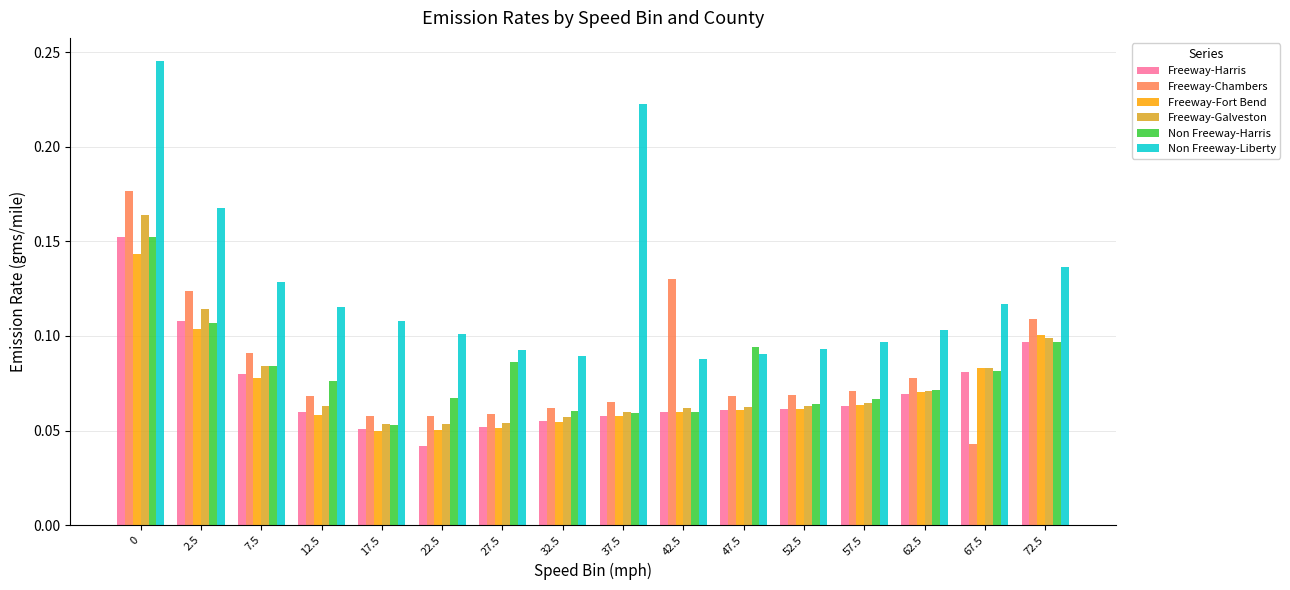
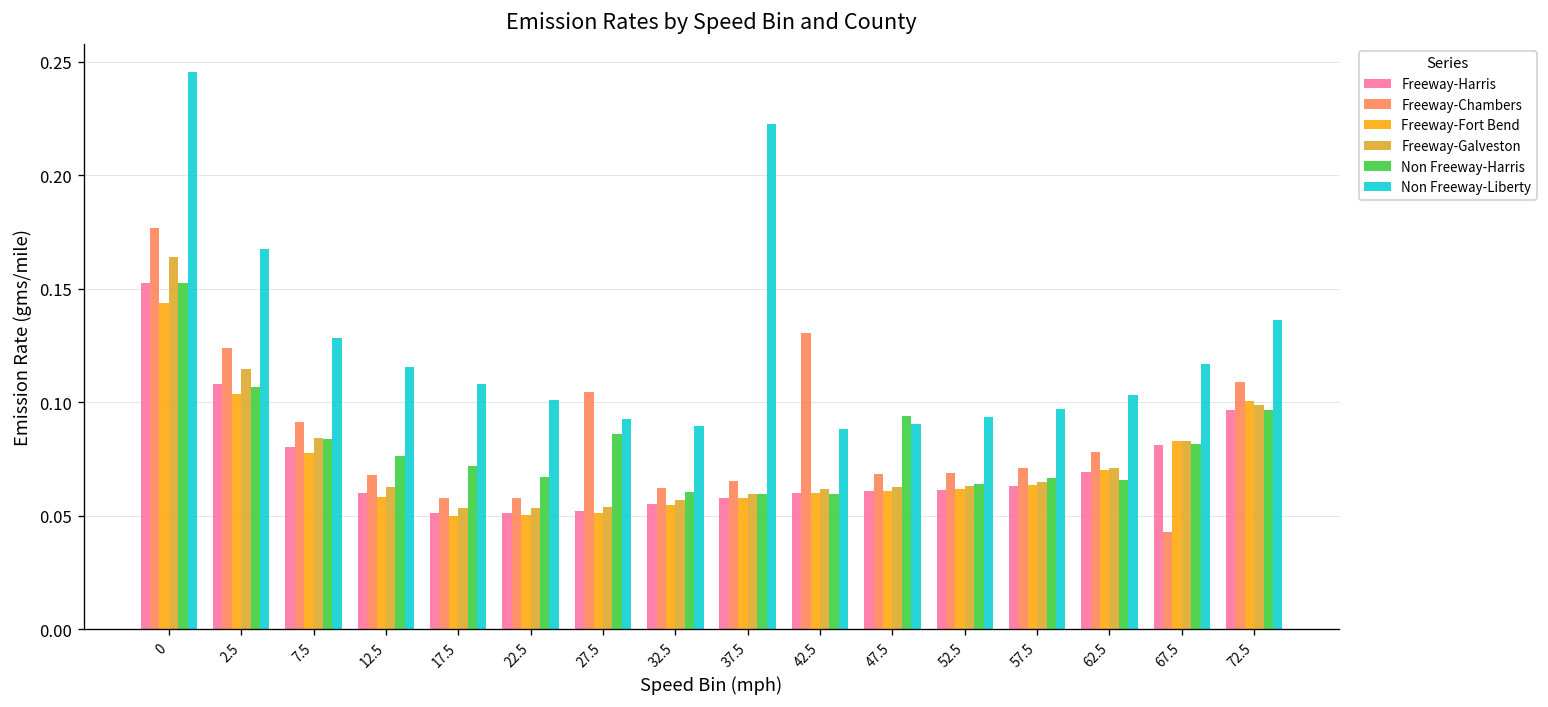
  {
    "Freeway-Harris": {
      "0": 0.153,
      "2.5": 0.108,
      "7.5": 0.080,
      "12.5": 0.060,
      "17.5": 0.051,
-     "22.5": 0.042,
+     "22.5": 0.051,
      "27.5": 0.052,
      "32.5": 0.055,
      "37.5": 0.058,
      "42.5": 0.060,
      "47.5": 0.061,
      "52.5": 0.061,
      "57.5": 0.063,
      "62.5": 0.069,
      "67.5": 0.081,
      "72.5": 0.097
    },
    "Freeway-Chambers": {
      "0": 0.177,
      "2.5": 0.124,
      "7.5": 0.091,
      "12.5": 0.068,
      "17.5": 0.058,
      "22.5": 0.058,
-     "27.5": 0.059,
+     "27.5": 0.104,
      "32.5": 0.062,
      "37.5": 0.065,
      "42.5": 0.130,
      "47.5": 0.068,
      "52.5": 0.069,
      "57.5": 0.071,
      "62.5": 0.078,
      "67.5": 0.043,
      "72.5": 0.109
    },
    "Non Freeway-Harris": {
      "0": 0.153,
      "2.5": 0.107,
      "7.5": 0.084,
      "12.5": 0.076,
-     "17.5": 0.053,
+     "17.5": 0.072,
      "22.5": 0.067,
      "27.5": 0.086,
      "32.5": 0.060,
      "37.5": 0.059,
      "42.5": 0.060,
      "47.5": 0.094,
      "52.5": 0.064,
      "57.5": 0.067,
-     "62.5": 0.071,
+     "62.5": 0.066,
      "67.5": 0.082,
      "72.5": 0.097
    },
    "Non Freeway-Liberty": {
      "0": 0.245,
      "2.5": 0.167,
      "7.5": 0.129,
      "12.5": 0.116,
      "17.5": 0.108,
      "22.5": 0.101,
      "27.5": 0.092,
      "32.5": 0.089,
      "37.5": 0.223,
      "42.5": 0.088,
      "47.5": 0.090,
      "52.5": 0.093,
      "57.5": 0.097,
      "62.5": 0.103,
      "67.5": 0.117,
      "72.5": 0.136
    }
  }
